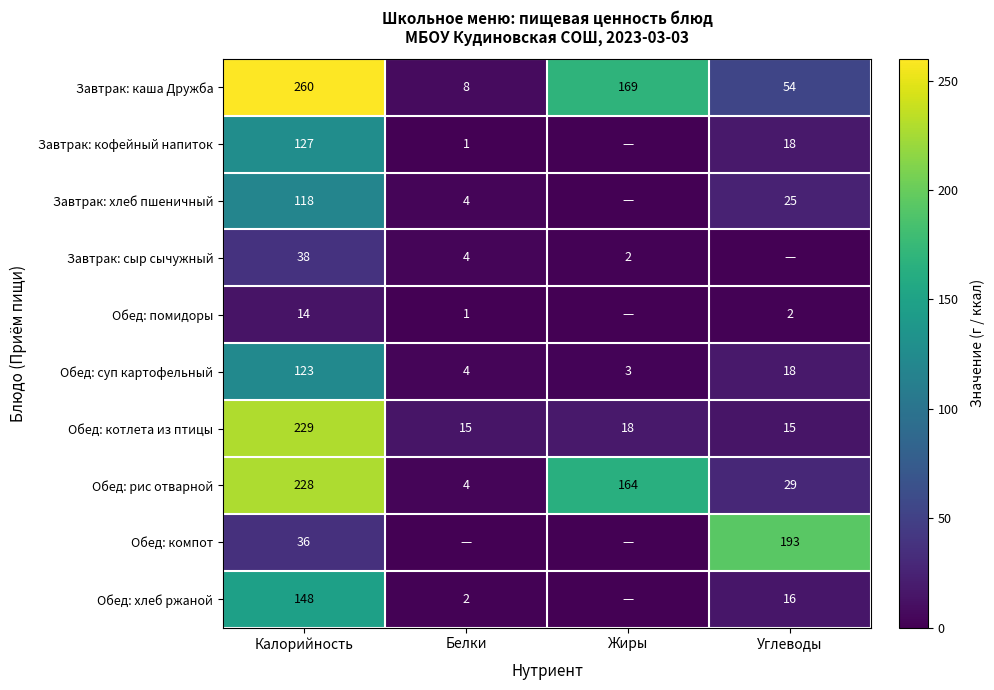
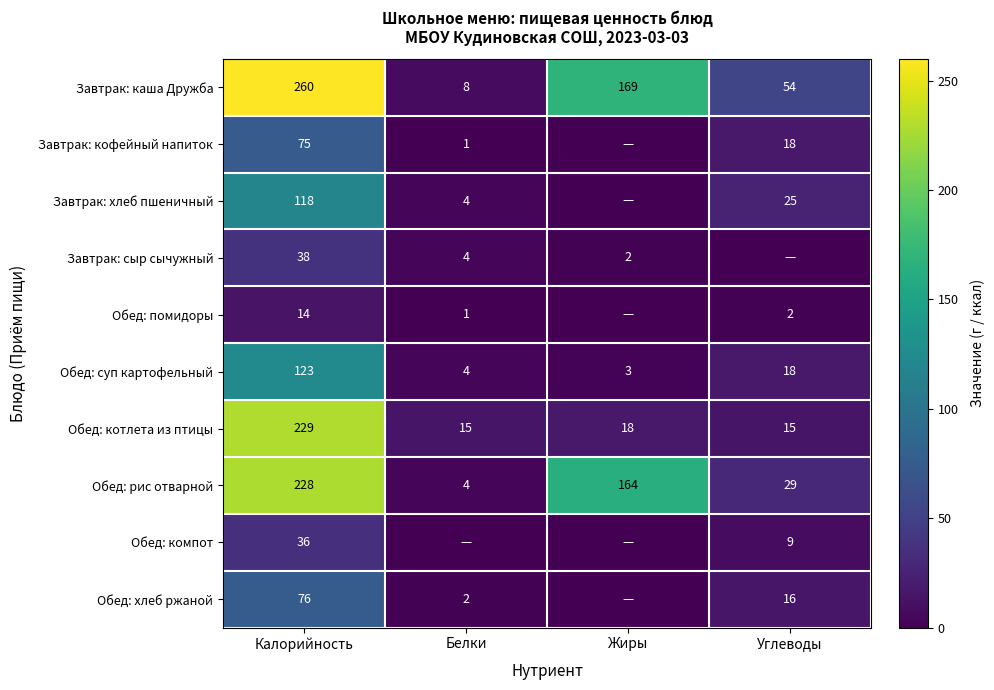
  {
    "Завтрак: каша Дружба": {
      "Калорийность": 260,
      "Белки": 8,
      "Жиры": 169,
      "Углеводы": 54
    },
    "Завтрак: кофейный напиток": {
-     "Калорийность": 127,
+     "Калорийность": 75,
      "Белки": 1,
      "Углеводы": 18
    },
    "Завтрак: хлеб пшеничный": {
      "Калорийность": 118,
      "Белки": 4,
      "Углеводы": 25
    },
    "Завтрак: сыр сычужный": {
      "Калорийность": 38,
      "Белки": 4,
      "Жиры": 2
    },
    "Обед: помидоры": {
      "Калорийность": 14,
      "Белки": 1,
      "Углеводы": 2
    },
    "Обед: суп картофельный": {
      "Калорийность": 123,
      "Белки": 4,
      "Жиры": 3,
      "Углеводы": 18
    },
    "Обед: котлета из птицы": {
      "Калорийность": 229,
      "Белки": 15,
      "Жиры": 18,
      "Углеводы": 15
    },
    "Обед: рис отварной": {
      "Калорийность": 228,
      "Белки": 4,
      "Жиры": 164,
      "Углеводы": 29
    },
    "Обед: компот": {
      "Калорийность": 36,
-     "Углеводы": 193
+     "Углеводы": 9
    },
    "Обед: хлеб ржаной": {
-     "Калорийность": 148,
+     "Калорийность": 76,
      "Белки": 2,
      "Углеводы": 16
    }
  }
